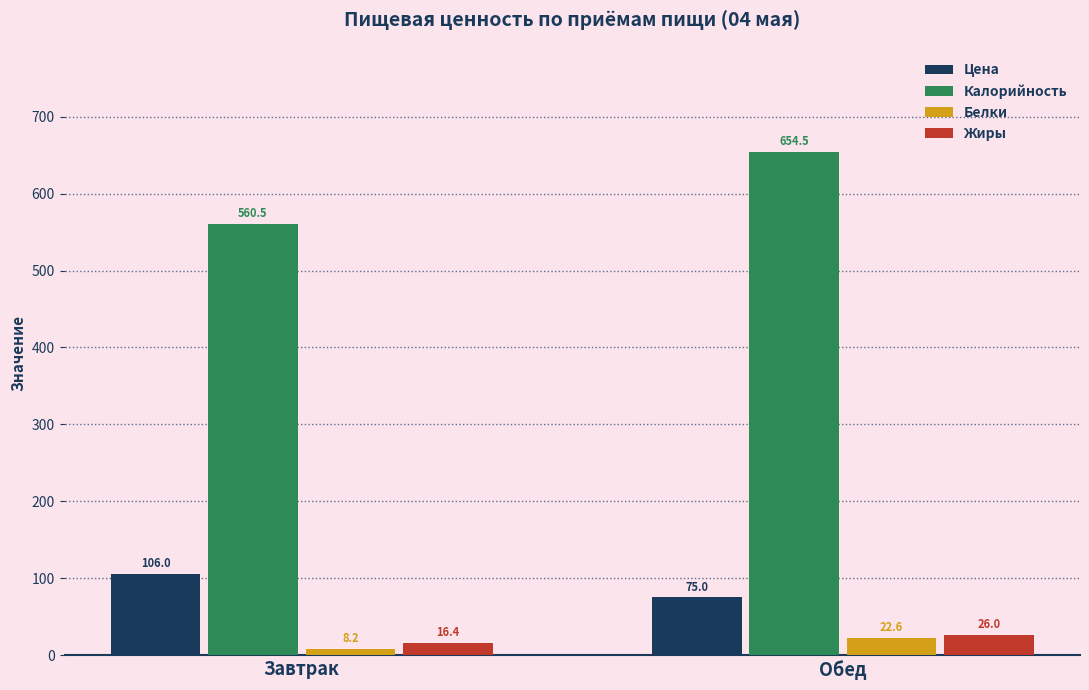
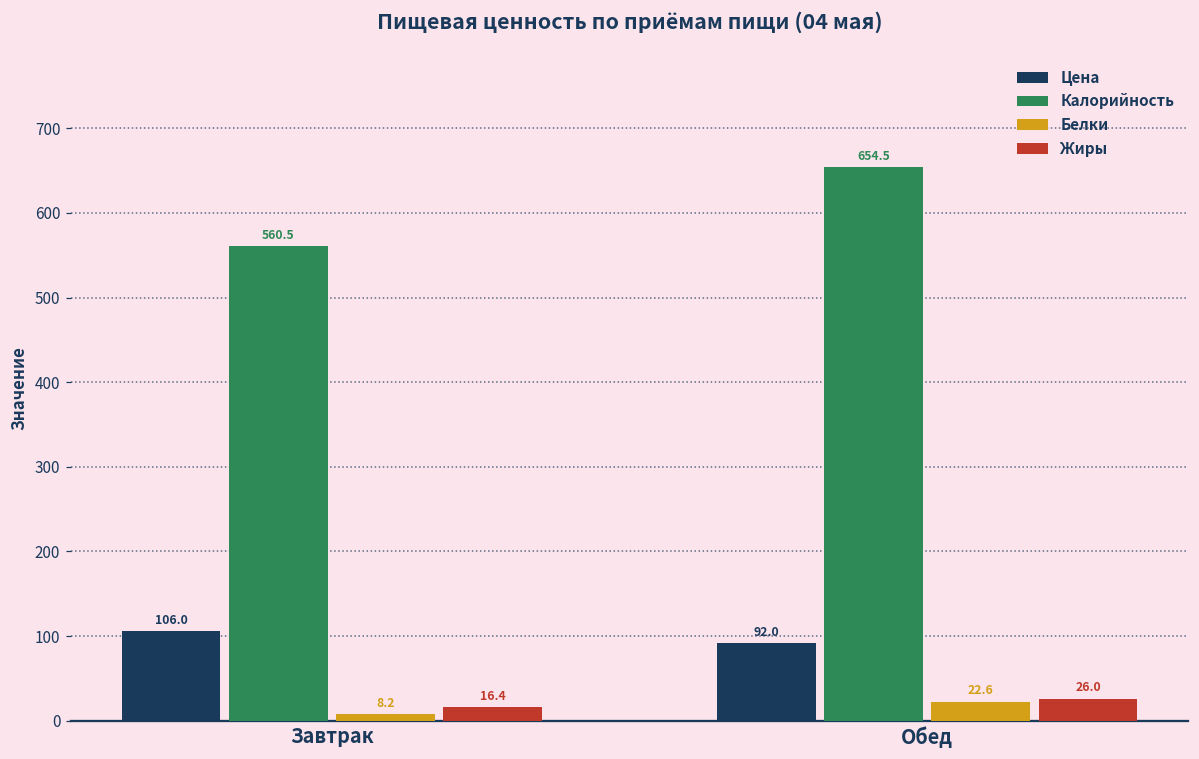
  {
    "Цена": {
      "Завтрак": 106.0,
-     "Обед": 75.0
+     "Обед": 92.0
    },
    "Калорийность": {
      "Завтрак": 560.5,
      "Обед": 654.5
    },
    "Белки": {
      "Завтрак": 8.2,
      "Обед": 22.6
    },
    "Жиры": {
      "Завтрак": 16.4,
      "Обед": 26.0
    }
  }
